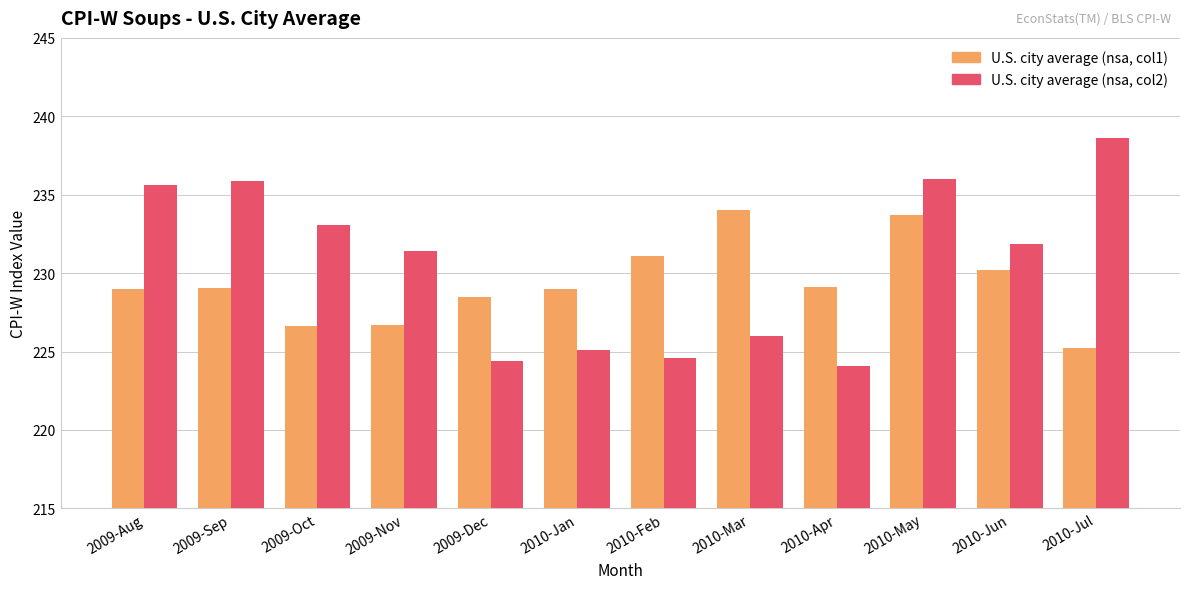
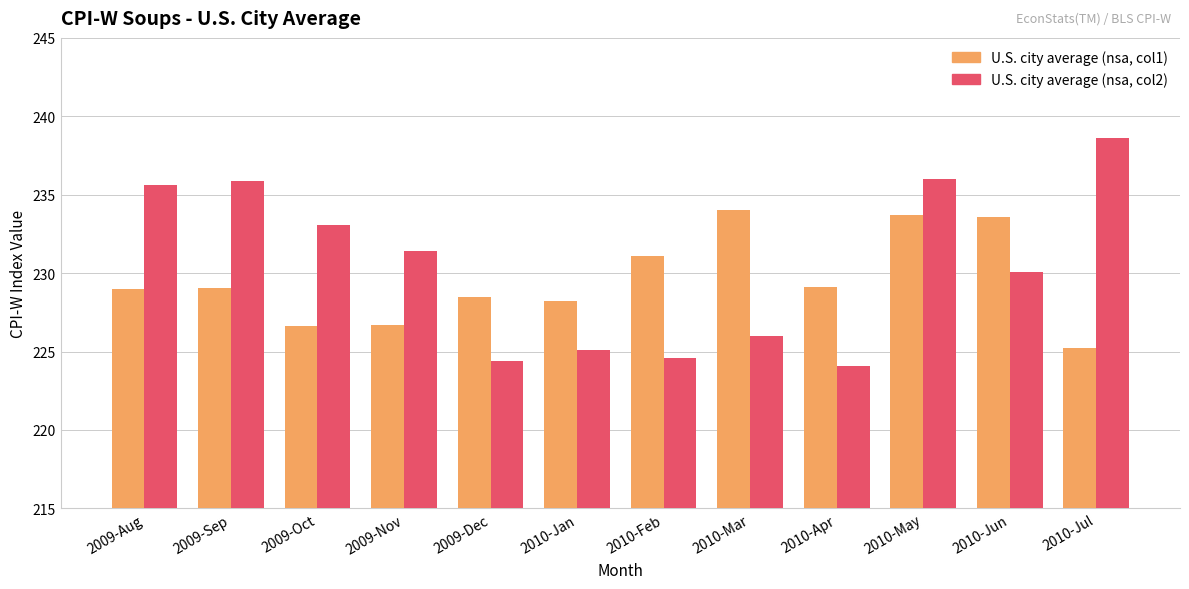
  {
    "U.S. city average (nsa, col1)": {
      "2009-Aug": 229.0,
      "2009-Sep": 229.0,
      "2009-Oct": 226.6,
      "2009-Nov": 226.7,
      "2009-Dec": 228.5,
-     "2010-Jan": 229.0,
+     "2010-Jan": 228.2,
      "2010-Feb": 231.1,
      "2010-Mar": 234.0,
      "2010-Apr": 229.1,
      "2010-May": 233.7,
-     "2010-Jun": 230.2,
+     "2010-Jun": 233.6,
      "2010-Jul": 225.2
    },
    "U.S. city average (nsa, col2)": {
      "2009-Aug": 235.7,
      "2009-Sep": 235.9,
      "2009-Oct": 233.1,
      "2009-Nov": 231.4,
      "2009-Dec": 224.4,
      "2010-Jan": 225.1,
      "2010-Feb": 224.6,
      "2010-Mar": 226.0,
      "2010-Apr": 224.1,
      "2010-May": 236.0,
-     "2010-Jun": 231.8,
+     "2010-Jun": 230.1,
      "2010-Jul": 238.6
    }
  }
